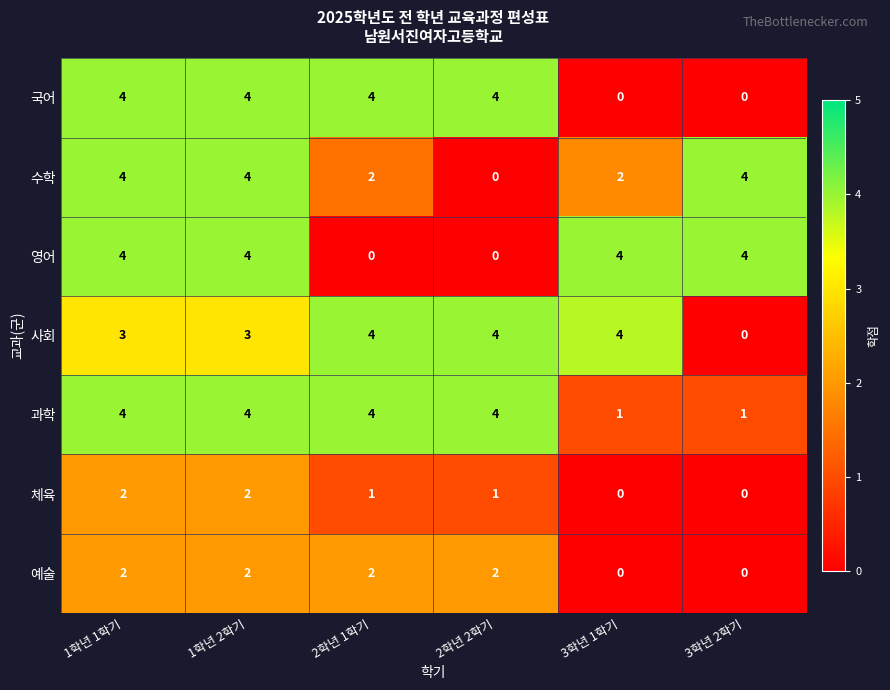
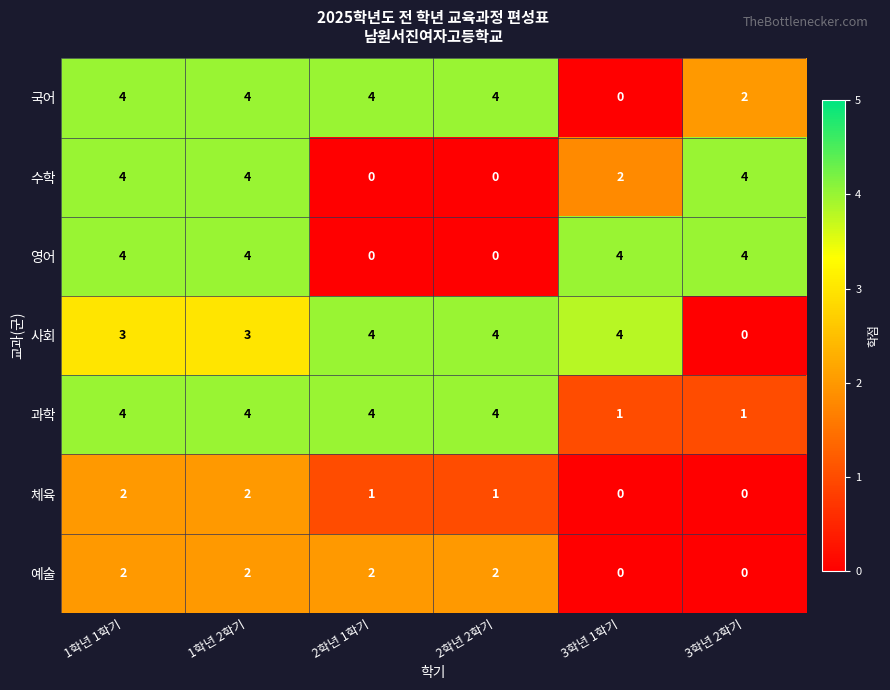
  {
    "국어": {
      "1학년 1학기": 4,
      "1학년 2학기": 4,
      "2학년 1학기": 4,
      "2학년 2학기": 4,
      "3학년 1학기": 0,
-     "3학년 2학기": 0
+     "3학년 2학기": 2
    },
    "수학": {
      "1학년 1학기": 4,
      "1학년 2학기": 4,
-     "2학년 1학기": 2,
+     "2학년 1학기": 0,
      "2학년 2학기": 0,
      "3학년 1학기": 2,
      "3학년 2학기": 4
    },
    "영어": {
      "1학년 1학기": 4,
      "1학년 2학기": 4,
      "2학년 1학기": 0,
      "2학년 2학기": 0,
      "3학년 1학기": 4,
      "3학년 2학기": 4
    },
    "사회": {
      "1학년 1학기": 3,
      "1학년 2학기": 3,
      "2학년 1학기": 4,
      "2학년 2학기": 4,
      "3학년 1학기": 4,
      "3학년 2학기": 0
    },
    "과학": {
      "1학년 1학기": 4,
      "1학년 2학기": 4,
      "2학년 1학기": 4,
      "2학년 2학기": 4,
      "3학년 1학기": 1,
      "3학년 2학기": 1
    },
    "체육": {
      "1학년 1학기": 2,
      "1학년 2학기": 2,
      "2학년 1학기": 1,
      "2학년 2학기": 1,
      "3학년 1학기": 0,
      "3학년 2학기": 0
    },
    "예술": {
      "1학년 1학기": 2,
      "1학년 2학기": 2,
      "2학년 1학기": 2,
      "2학년 2학기": 2,
      "3학년 1학기": 0,
      "3학년 2학기": 0
    }
  }
